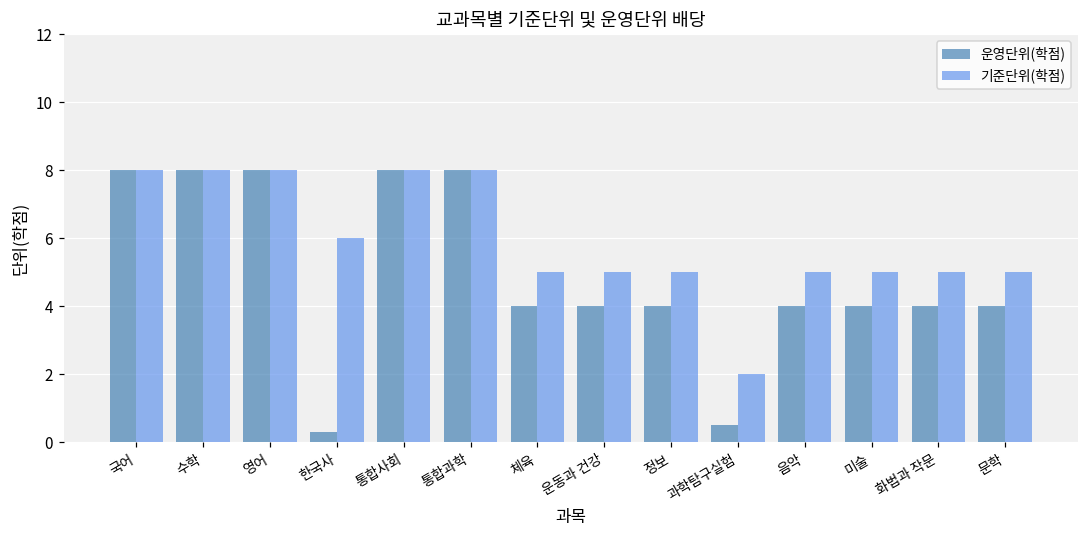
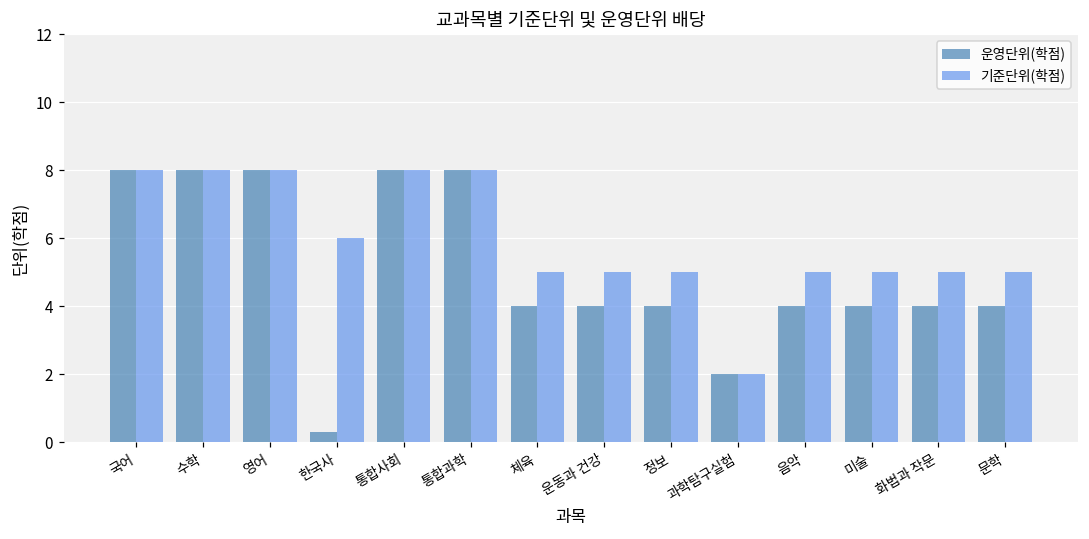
  {
    "운영단위(학점)": {
      "국어": 8.0,
      "수학": 8.0,
      "영어": 8.0,
      "한국사": 0.3,
      "통합사회": 8.0,
      "통합과학": 8.0,
      "체육": 4.0,
      "운동과 건강": 4.0,
      "정보": 4.0,
-     "과학탐구실험": 0.5,
+     "과학탐구실험": 2.0,
      "음악": 4.0,
      "미술": 4.0,
      "화법과 작문": 4.0,
      "문학": 4.0
    },
    "기준단위(학점)": {
      "국어": 8.0,
      "수학": 8.0,
      "영어": 8.0,
      "한국사": 6.0,
      "통합사회": 8.0,
      "통합과학": 8.0,
      "체육": 5.0,
      "운동과 건강": 5.0,
      "정보": 5.0,
      "과학탐구실험": 2.0,
      "음악": 5.0,
      "미술": 5.0,
      "화법과 작문": 5.0,
      "문학": 5.0
    }
  }
